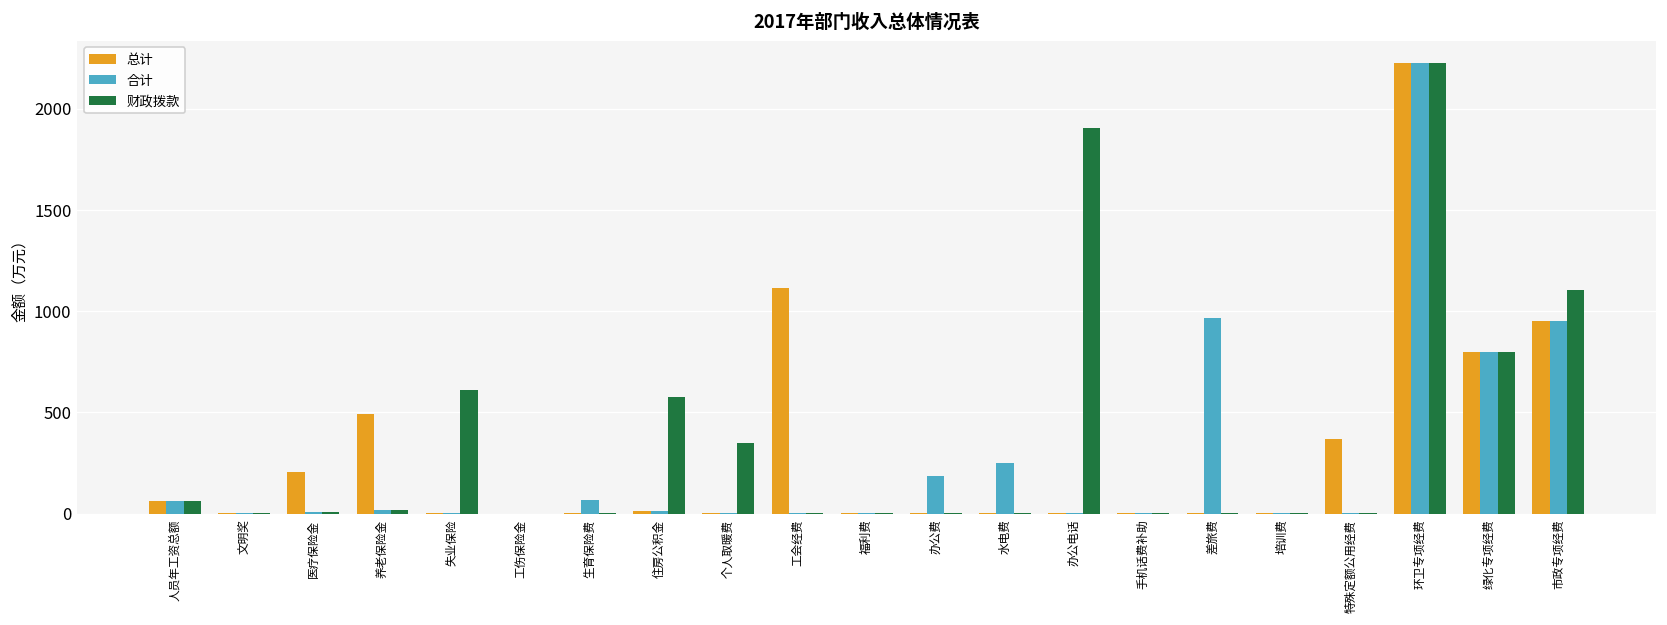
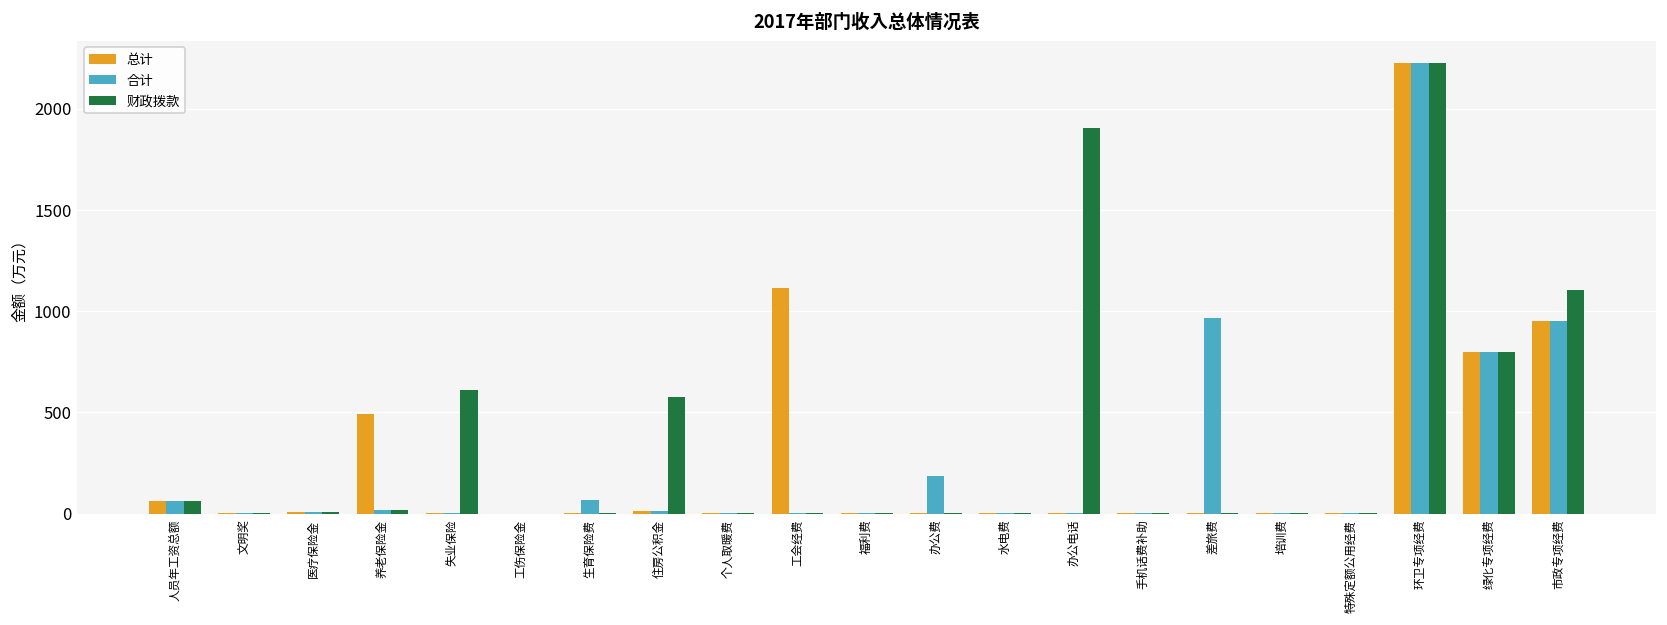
  {
    "总计": {
      "人员年工资总额": 60,
-     "医疗保险金": 210,
+     "医疗保险金": 10,
      "养老保险金": 490,
      "工会经费": 1120,
-     "特殊定额公用经费": 370,
+     "特殊定额公用经费": 0,
      "环卫专项经费": 2220,
      "绿化专项经费": 800,
      "市政专项经费": 950
    },
    "合计": {
      "人员年工资总额": 60,
      "养老保险金": 20,
      "生育保险费": 70,
      "办公费": 180,
-     "水电费": 250,
+     "水电费": 0,
      "差旅费": 960,
      "环卫专项经费": 2220,
      "绿化专项经费": 800,
      "市政专项经费": 950
    },
    "财政拨款": {
      "人员年工资总额": 60,
      "养老保险金": 20,
      "失业保险": 610,
      "住房公积金": 580,
-     "个人取暖费": 350,
+     "个人取暖费": 0,
      "办公电话": 1900,
      "环卫专项经费": 2220,
      "绿化专项经费": 800,
      "市政专项经费": 1100
    }
  }
